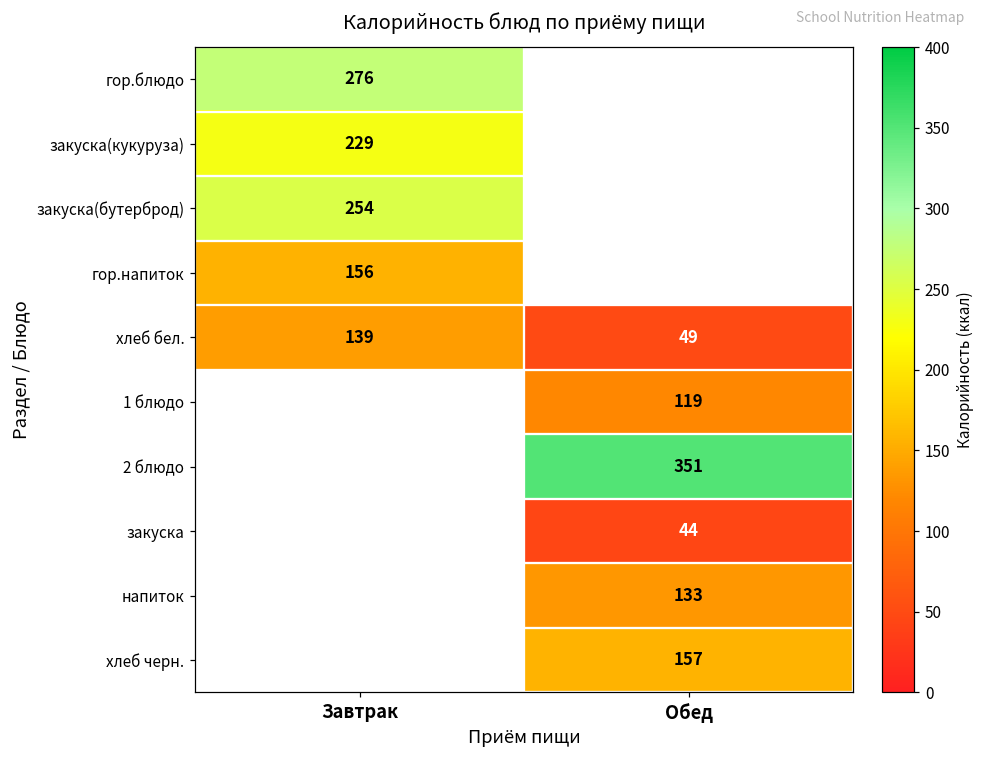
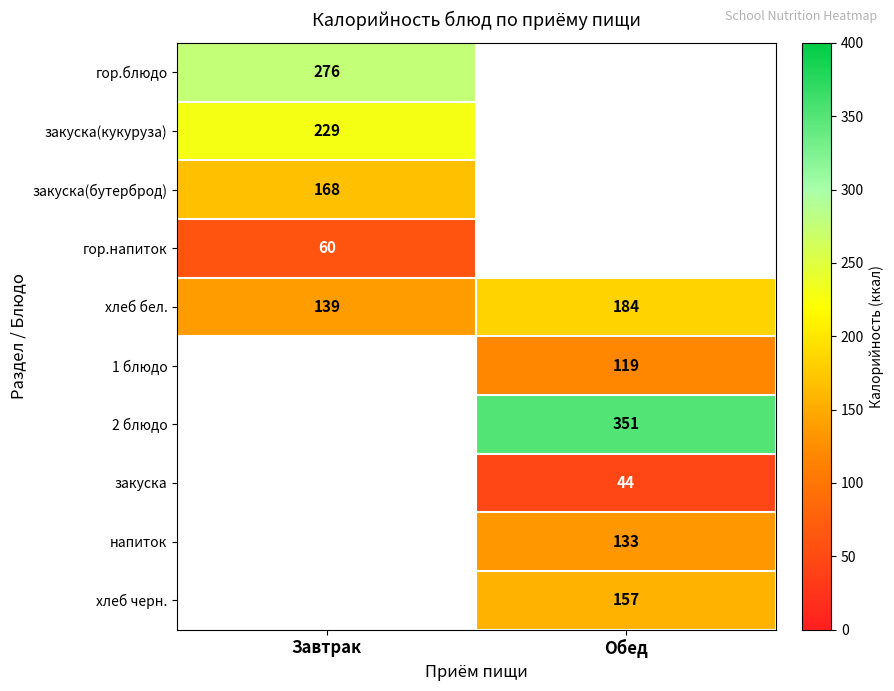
  {
    "гор.блюдо": {
      "Завтрак": 276
    },
    "закуска(кукуруза)": {
      "Завтрак": 229
    },
    "закуска(бутерброд)": {
-     "Завтрак": 254
+     "Завтрак": 168
    },
    "гор.напиток": {
-     "Завтрак": 156
+     "Завтрак": 60
    },
    "хлеб бел.": {
      "Завтрак": 139,
-     "Обед": 49
+     "Обед": 184
    },
    "1 блюдо": {
      "Обед": 119
    },
    "2 блюдо": {
      "Обед": 351
    },
    "закуска": {
      "Обед": 44
    },
    "напиток": {
      "Обед": 133
    },
    "хлеб черн.": {
      "Обед": 157
    }
  }
